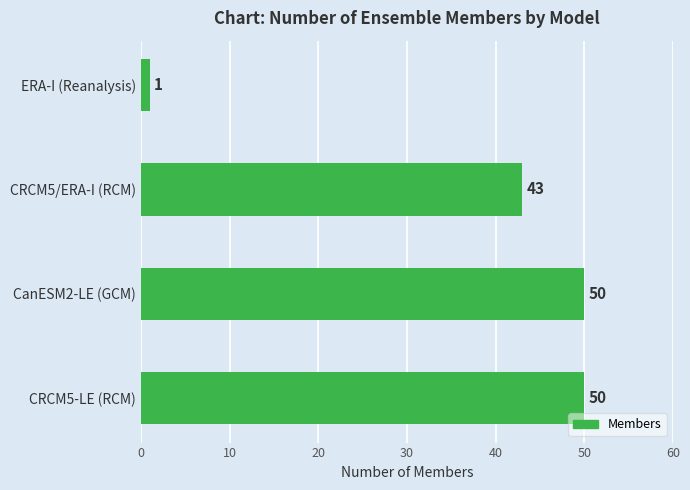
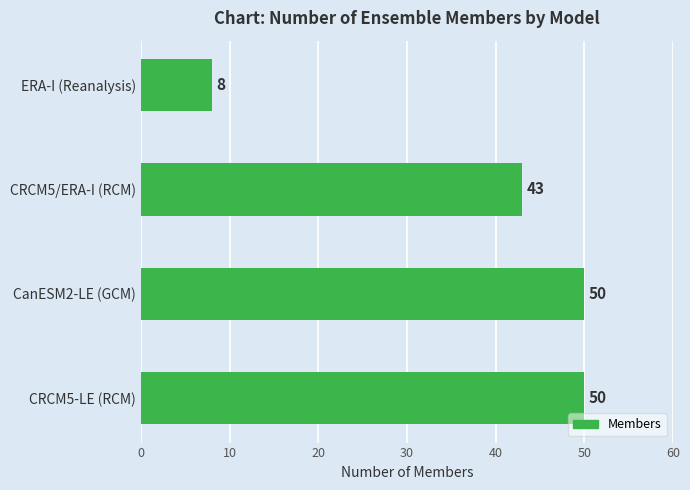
  {
-   "ERA-I (Reanalysis)": 1,
+   "ERA-I (Reanalysis)": 8,
    "CRCM5/ERA-I (RCM)": 43,
    "CanESM2-LE (GCM)": 50,
    "CRCM5-LE (RCM)": 50
  }
